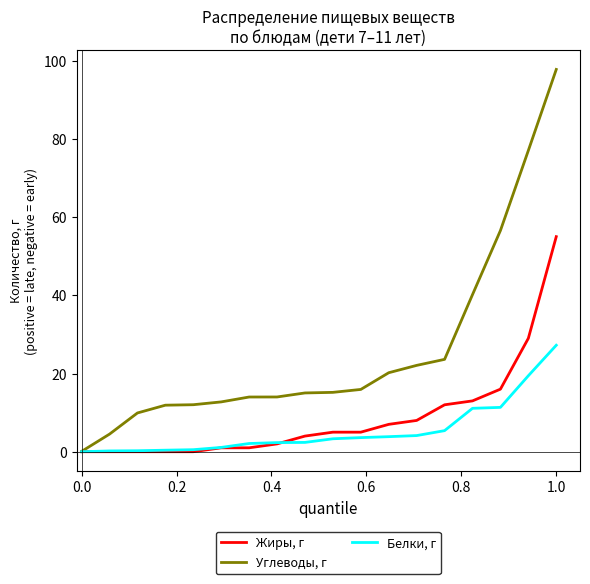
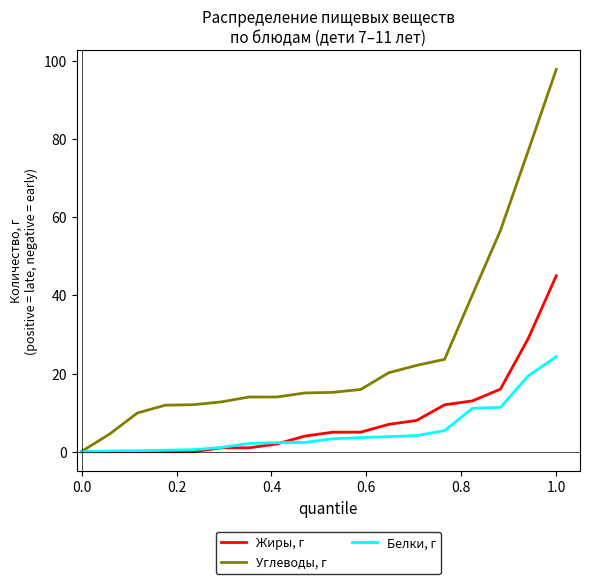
  {
    "Жиры, г": {
-     "1.0": 55
+     "1.0": 45
    },
    "Углеводы, г": {
      "1.0": 98
    },
    "Белки, г": {
-     "1.0": 27
+     "1.0": 24
    }
  }
